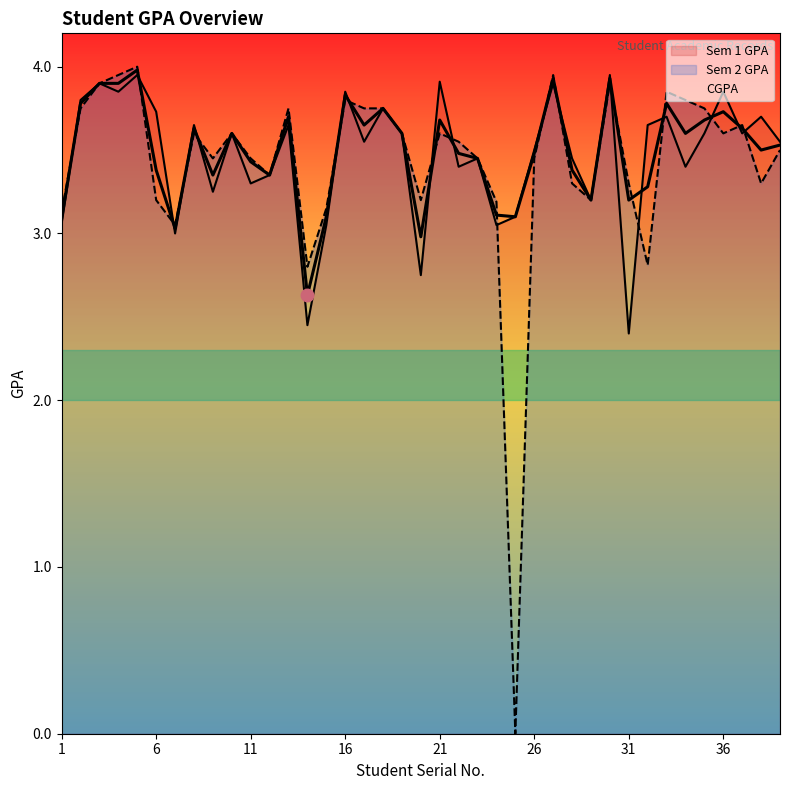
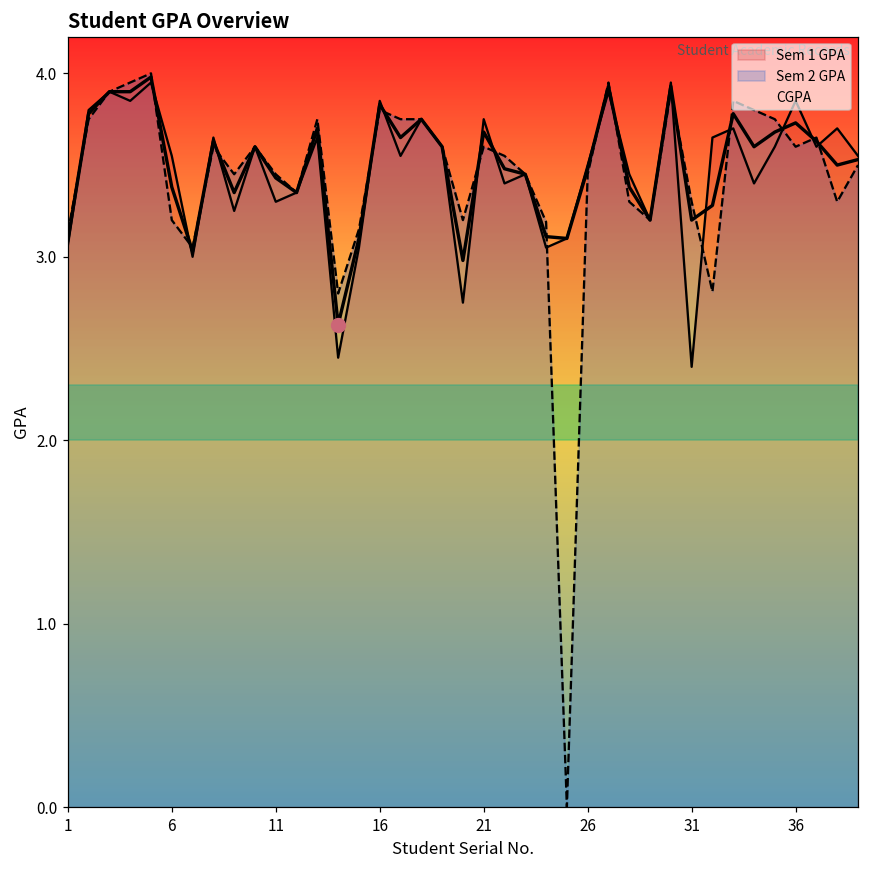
  {
    "Sem 1 GPA": {
      "1": 3.06,
-     "6": 3.73,
+     "6": 3.55,
      "11": 3.30,
      "16": 3.85,
-     "21": 3.91,
+     "21": 3.75,
      "26": 3.50,
      "31": 2.40
    }
  }
